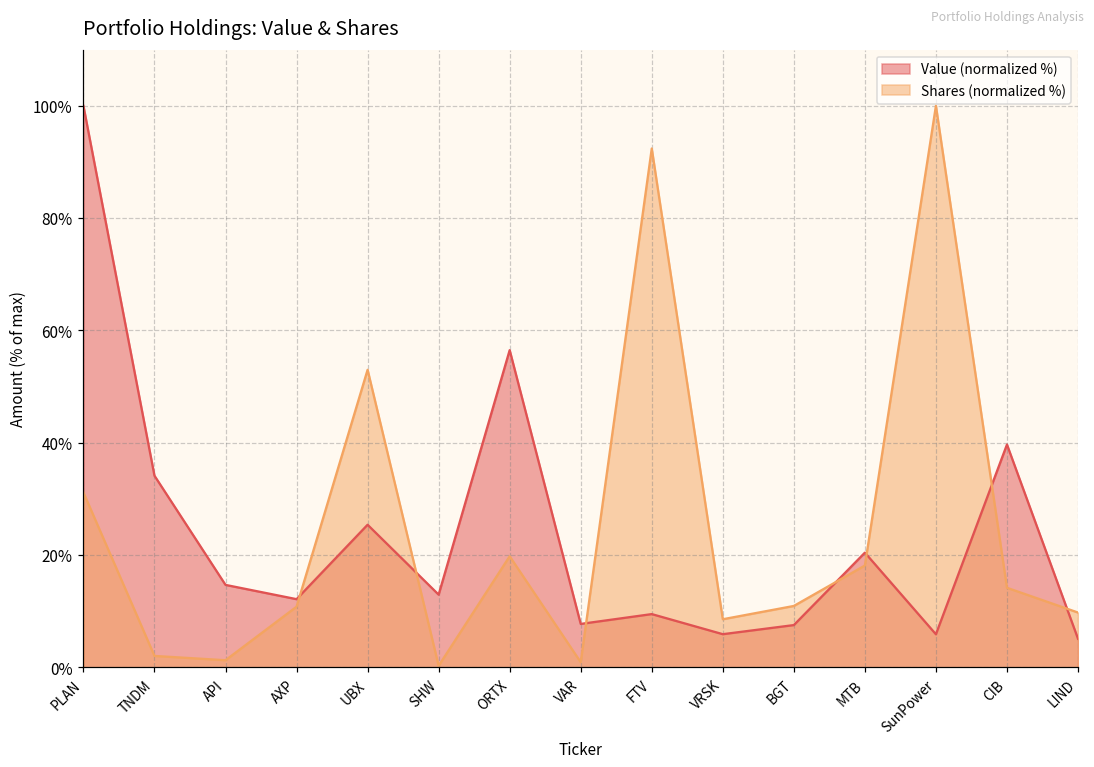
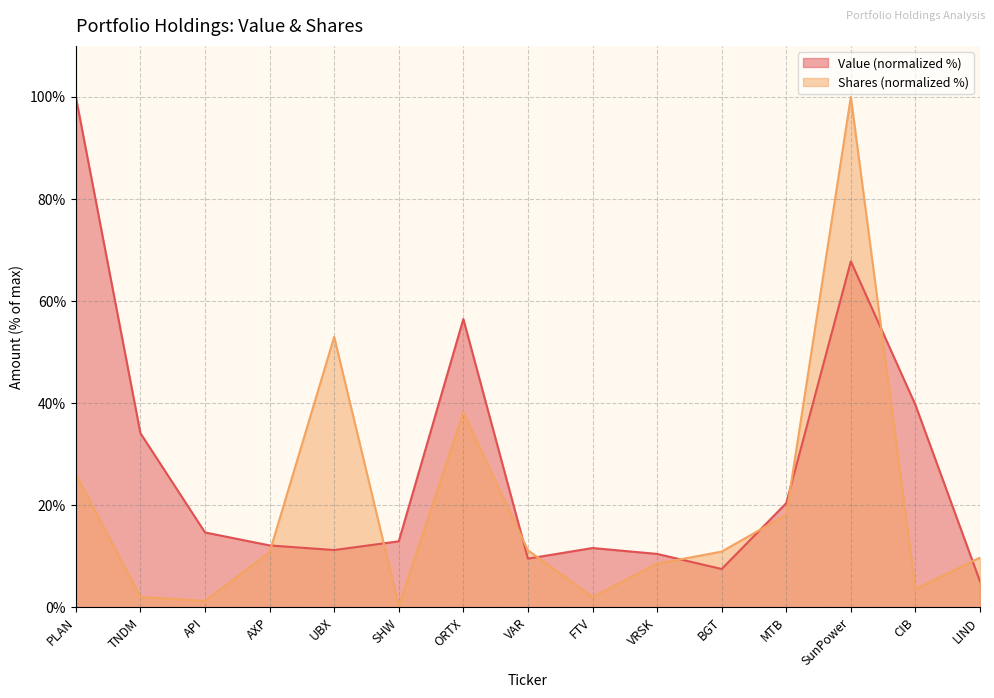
  {
    "Value (normalized %)": {
      "PLAN": "100%",
      "TNDM": "34%",
      "API": "15%",
      "AXP": "12%",
-     "UBX": "25%",
+     "UBX": "11%",
      "SHW": "13%",
      "ORTX": "56%",
-     "VAR": "8%",
-     "FTV": "9%",
-     "VRSK": "6%",
+     "VAR": "10%",
+     "FTV": "12%",
+     "VRSK": "10%",
      "BGT": "8%",
      "MTB": "20%",
-     "SunPower": "6%",
+     "SunPower": "68%",
      "CIB": "40%",
      "LIND": "5%"
    },
    "Shares (normalized %)": {
-     "PLAN": "31%",
+     "PLAN": "26%",
      "TNDM": "2%",
      "API": "1%",
      "AXP": "11%",
      "UBX": "53%",
      "SHW": "0%",
-     "ORTX": "20%",
-     "VAR": "1%",
-     "FTV": "92%",
+     "ORTX": "38%",
+     "VAR": "11%",
+     "FTV": "2%",
      "VRSK": "9%",
      "BGT": "11%",
      "MTB": "18%",
      "SunPower": "100%",
-     "CIB": "14%",
+     "CIB": "4%",
      "LIND": "10%"
    }
  }
